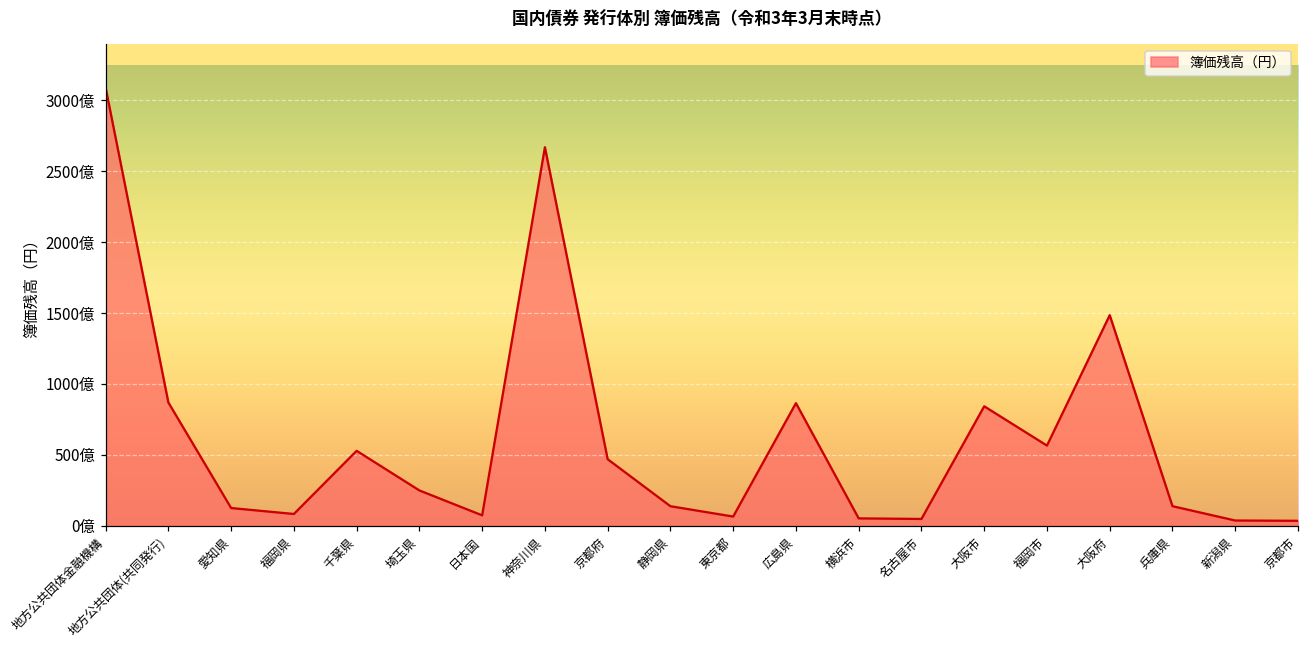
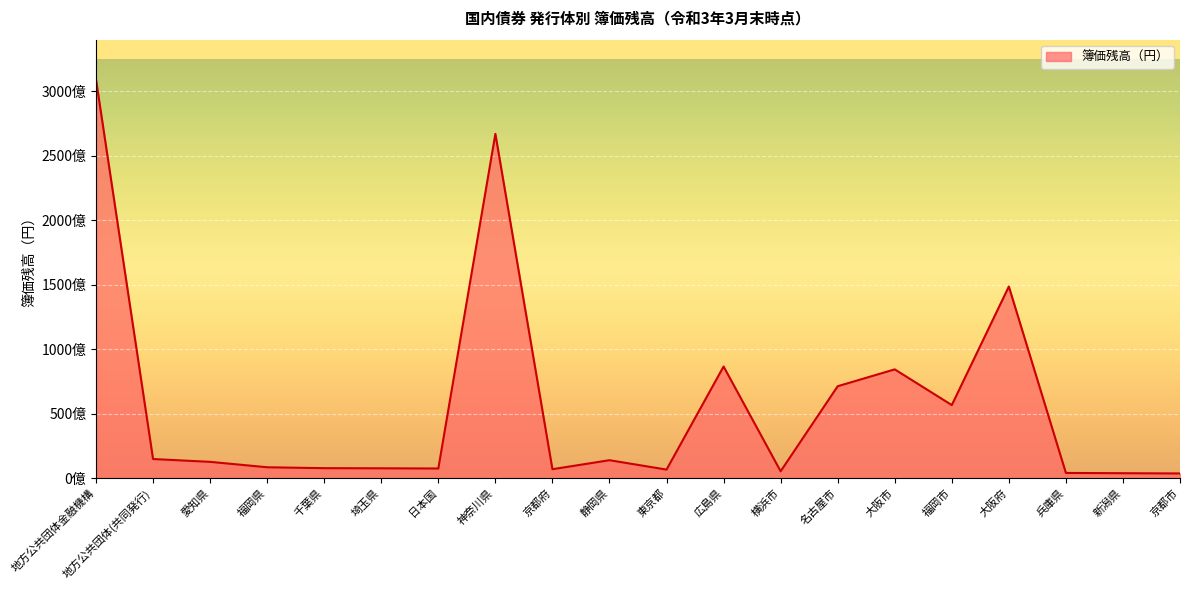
  {
    "地方公共団体金融機構": "3090億",
-   "地方公共団体(共同発行)": "870億",
+   "地方公共団体(共同発行)": "150億",
    "愛知県": "130億",
    "福岡県": "80億",
-   "千葉県": "530億",
-   "埼玉県": "250億",
+   "千葉県": "80億",
+   "埼玉県": "80億",
    "日本国": "70億",
    "神奈川県": "2670億",
-   "京都府": "470億",
+   "京都府": "70億",
    "静岡県": "140億",
    "東京都": "70億",
    "広島県": "860億",
    "横浜市": "50億",
-   "名古屋市": "50億",
+   "名古屋市": "710億",
    "大阪市": "840億",
    "福岡市": "570億",
    "大阪府": "1480億",
-   "兵庫県": "140億",
+   "兵庫県": "40億",
    "新潟県": "40億",
    "京都市": "40億"
  }
